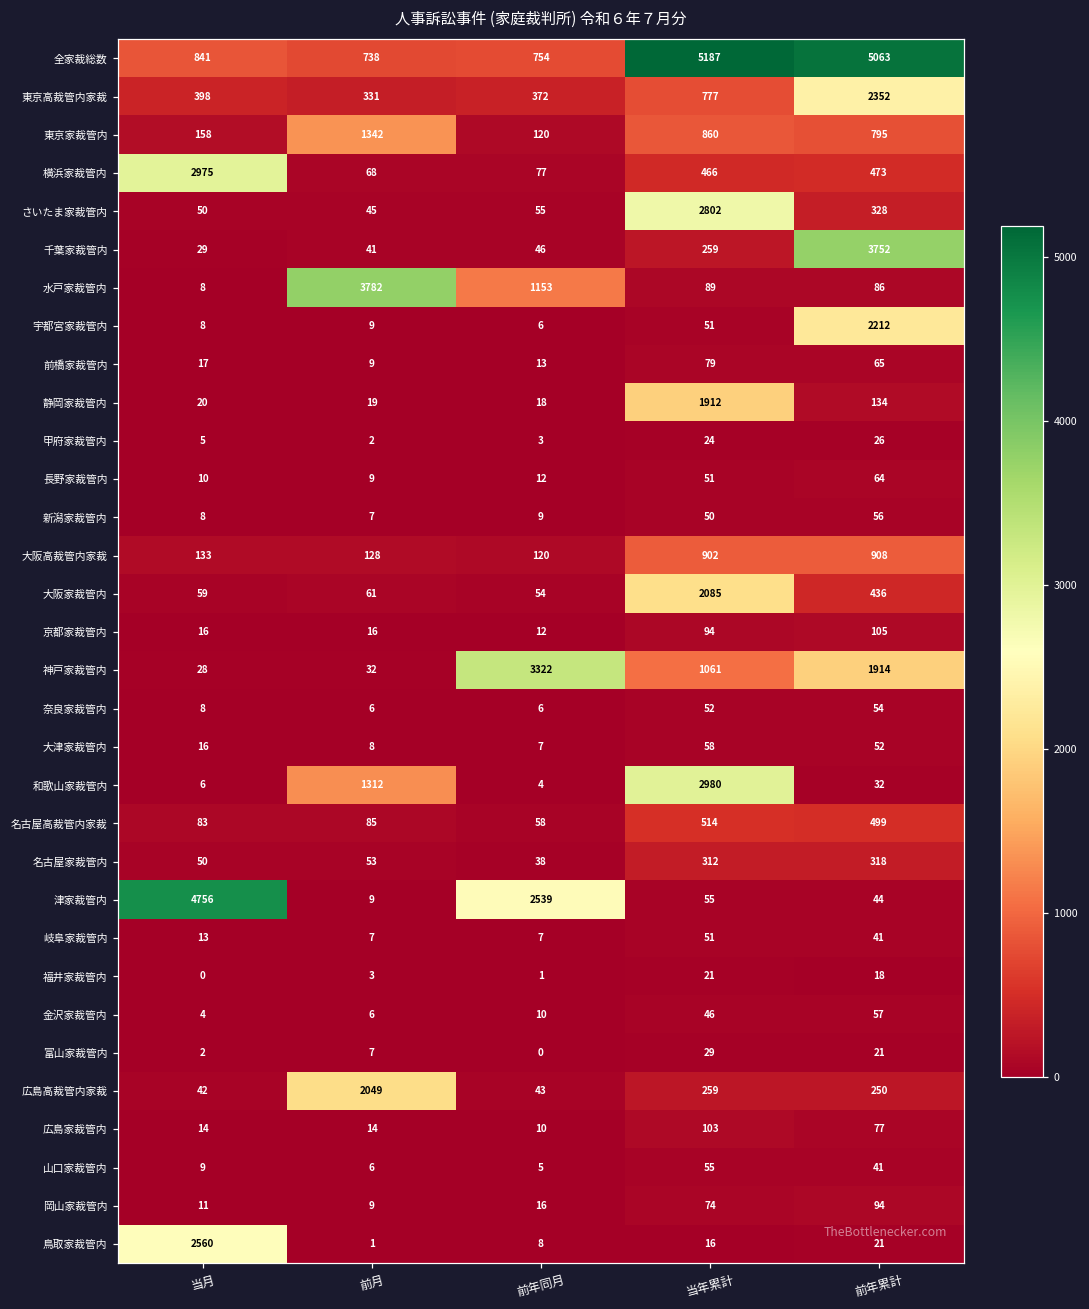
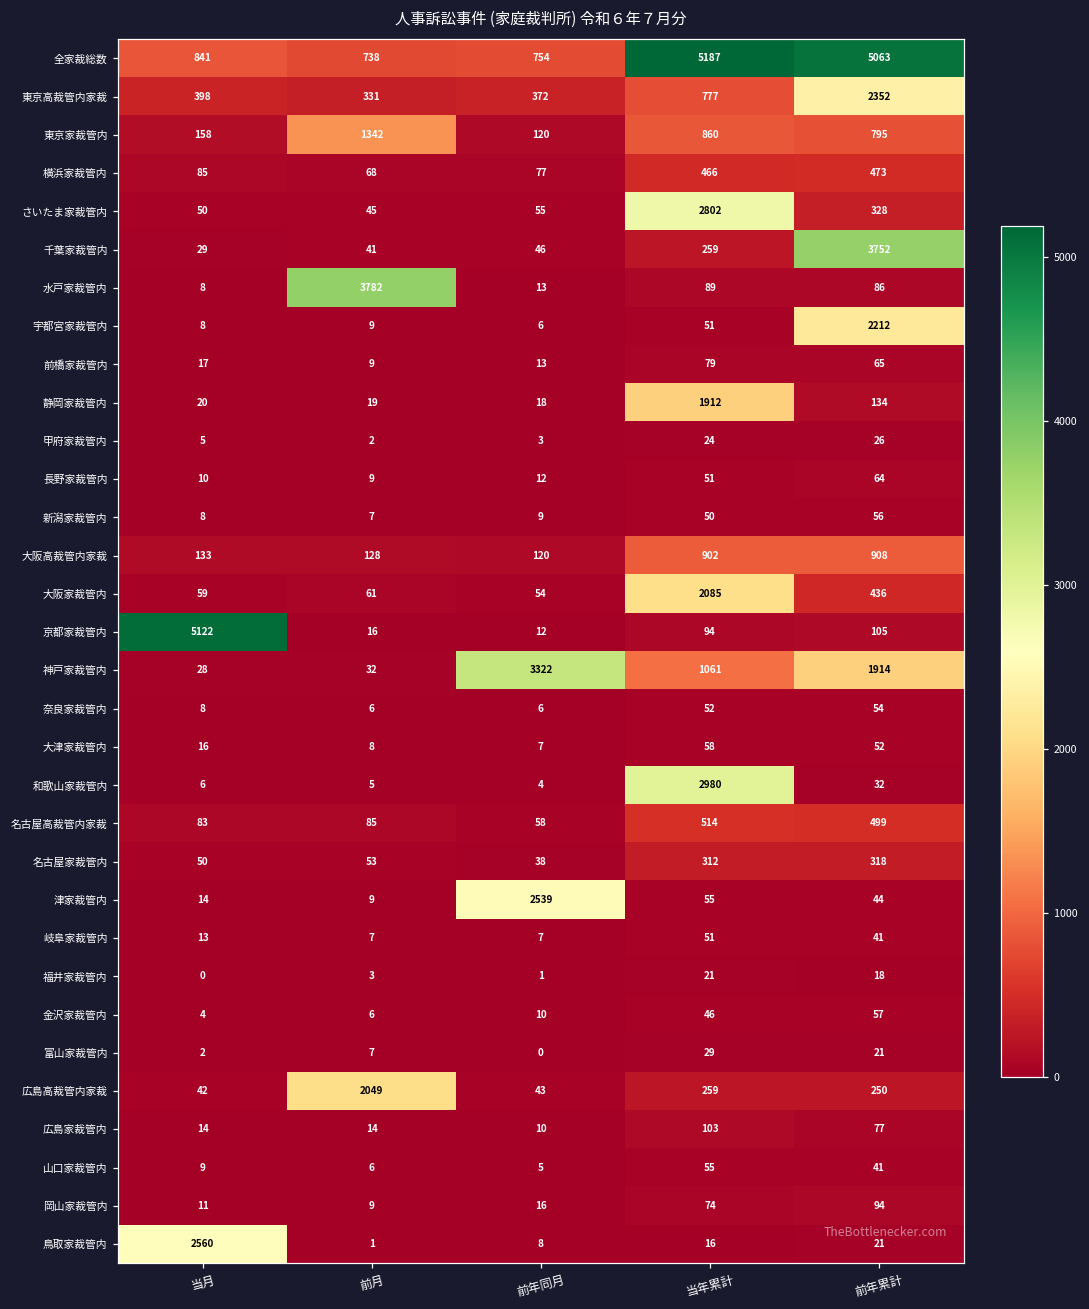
  {
    "全家裁総数": {
      "当月": 841,
      "前月": 738,
      "前年同月": 754,
      "当年累計": 5187,
      "前年累計": 5063
    },
    "東京高裁管内家裁": {
      "当月": 398,
      "前月": 331,
      "前年同月": 372,
      "当年累計": 777,
      "前年累計": 2352
    },
    "東京家裁管内": {
      "当月": 158,
      "前月": 1342,
      "前年同月": 120,
      "当年累計": 860,
      "前年累計": 795
    },
    "横浜家裁管内": {
-     "当月": 2975,
+     "当月": 85,
      "前月": 68,
      "前年同月": 77,
      "当年累計": 466,
      "前年累計": 473
    },
    "さいたま家裁管内": {
      "当月": 50,
      "前月": 45,
      "前年同月": 55,
      "当年累計": 2802,
      "前年累計": 328
    },
    "千葉家裁管内": {
      "当月": 29,
      "前月": 41,
      "前年同月": 46,
      "当年累計": 259,
      "前年累計": 3752
    },
    "水戸家裁管内": {
      "当月": 8,
      "前月": 3782,
-     "前年同月": 1153,
+     "前年同月": 13,
      "当年累計": 89,
      "前年累計": 86
    },
    "宇都宮家裁管内": {
      "当月": 8,
      "前月": 9,
      "前年同月": 6,
      "当年累計": 51,
      "前年累計": 2212
    },
    "前橋家裁管内": {
      "当月": 17,
      "前月": 9,
      "前年同月": 13,
      "当年累計": 79,
      "前年累計": 65
    },
    "静岡家裁管内": {
      "当月": 20,
      "前月": 19,
      "前年同月": 18,
      "当年累計": 1912,
      "前年累計": 134
    },
    "甲府家裁管内": {
      "当月": 5,
      "前月": 2,
      "前年同月": 3,
      "当年累計": 24,
      "前年累計": 26
    },
    "長野家裁管内": {
      "当月": 10,
      "前月": 9,
      "前年同月": 12,
      "当年累計": 51,
      "前年累計": 64
    },
    "新潟家裁管内": {
      "当月": 8,
      "前月": 7,
      "前年同月": 9,
      "当年累計": 50,
      "前年累計": 56
    },
    "大阪高裁管内家裁": {
      "当月": 133,
      "前月": 128,
      "前年同月": 120,
      "当年累計": 902,
      "前年累計": 908
    },
    "大阪家裁管内": {
      "当月": 59,
      "前月": 61,
      "前年同月": 54,
      "当年累計": 2085,
      "前年累計": 436
    },
    "京都家裁管内": {
-     "当月": 16,
+     "当月": 5122,
      "前月": 16,
      "前年同月": 12,
      "当年累計": 94,
      "前年累計": 105
    },
    "神戸家裁管内": {
      "当月": 28,
      "前月": 32,
      "前年同月": 3322,
      "当年累計": 1061,
      "前年累計": 1914
    },
    "奈良家裁管内": {
      "当月": 8,
      "前月": 6,
      "前年同月": 6,
      "当年累計": 52,
      "前年累計": 54
    },
    "大津家裁管内": {
      "当月": 16,
      "前月": 8,
      "前年同月": 7,
      "当年累計": 58,
      "前年累計": 52
    },
    "和歌山家裁管内": {
      "当月": 6,
-     "前月": 1312,
+     "前月": 5,
      "前年同月": 4,
      "当年累計": 2980,
      "前年累計": 32
    },
    "名古屋高裁管内家裁": {
      "当月": 83,
      "前月": 85,
      "前年同月": 58,
      "当年累計": 514,
      "前年累計": 499
    },
    "名古屋家裁管内": {
      "当月": 50,
      "前月": 53,
      "前年同月": 38,
      "当年累計": 312,
      "前年累計": 318
    },
    "津家裁管内": {
-     "当月": 4756,
+     "当月": 14,
      "前月": 9,
      "前年同月": 2539,
      "当年累計": 55,
      "前年累計": 44
    },
    "岐阜家裁管内": {
      "当月": 13,
      "前月": 7,
      "前年同月": 7,
      "当年累計": 51,
      "前年累計": 41
    },
    "福井家裁管内": {
      "当月": 0,
      "前月": 3,
      "前年同月": 1,
      "当年累計": 21,
      "前年累計": 18
    },
    "金沢家裁管内": {
      "当月": 4,
      "前月": 6,
      "前年同月": 10,
      "当年累計": 46,
      "前年累計": 57
    },
    "富山家裁管内": {
      "当月": 2,
      "前月": 7,
      "前年同月": 0,
      "当年累計": 29,
      "前年累計": 21
    },
    "広島高裁管内家裁": {
      "当月": 42,
      "前月": 2049,
      "前年同月": 43,
      "当年累計": 259,
      "前年累計": 250
    },
    "広島家裁管内": {
      "当月": 14,
      "前月": 14,
      "前年同月": 10,
      "当年累計": 103,
      "前年累計": 77
    },
    "山口家裁管内": {
      "当月": 9,
      "前月": 6,
      "前年同月": 5,
      "当年累計": 55,
      "前年累計": 41
    },
    "岡山家裁管内": {
      "当月": 11,
      "前月": 9,
      "前年同月": 16,
      "当年累計": 74,
      "前年累計": 94
    },
    "鳥取家裁管内": {
      "当月": 2560,
      "前月": 1,
      "前年同月": 8,
      "当年累計": 16
    }
  }
